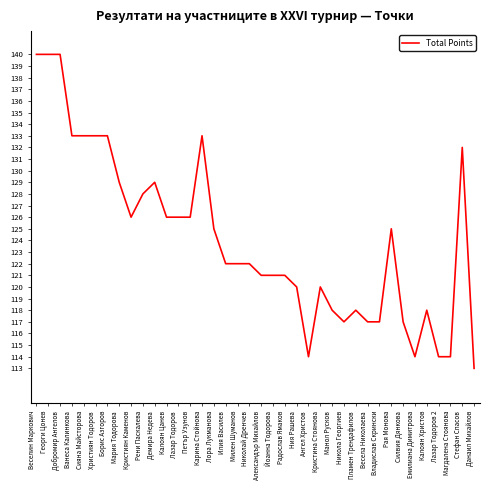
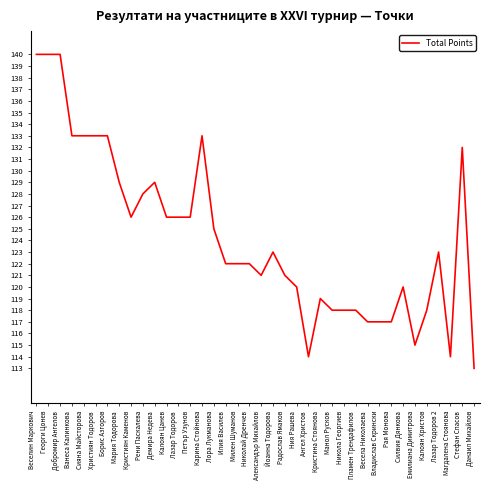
  {
    "Веселин Маркович": 140,
    "Георги Цонев": 140,
    "Добромир Ангелов": 140,
    "Ванеса Калинкова": 133,
    "Сияна Майсторова": 133,
    "Християн Тодоров": 133,
    "Борис Азгоров": 133,
    "Мария Тодорова": 129,
    "Кристиян Каменов": 126,
    "Рени Паскалева": 128,
    "Демира Недева": 129,
    "Калоян Цанев": 126,
    "Лазар Тодоров": 126,
    "Петър Узунов": 126,
    "Карина Стойнова": 133,
    "Лора Лукманова": 125,
    "Илия Василев": 122,
    "Милен Шуманов": 122,
    "Николай Дренчев": 122,
    "Александър Михайлов": 121,
-   "Йоанна Тодорова": 121,
+   "Йоанна Тодорова": 123,
    "Радослав Ямаков": 121,
    "Ния Рашева": 120,
    "Ангел Христов": 114,
-   "Кристина Стоянова": 120,
+   "Кристина Стоянова": 119,
    "Манол Русков": 118,
-   "Никола Георгиев": 117,
+   "Никола Георгиев": 118,
    "Пламен Трендафилов": 118,
    "Весела Николаева": 117,
    "Владислав Скрински": 117,
-   "Рая Монова": 125,
-   "Силвия Дянкова": 117,
-   "Емилиана Димитрова": 114,
+   "Рая Монова": 117,
+   "Силвия Дянкова": 120,
+   "Емилиана Димитрова": 115,
    "Калоян Христов": 118,
-   "Лазар Тодоров 2": 114,
+   "Лазар Тодоров 2": 123,
    "Магдалена Стоянова": 114,
    "Стефан Спасов": 132,
    "Данаил Михайлов": 113
  }
